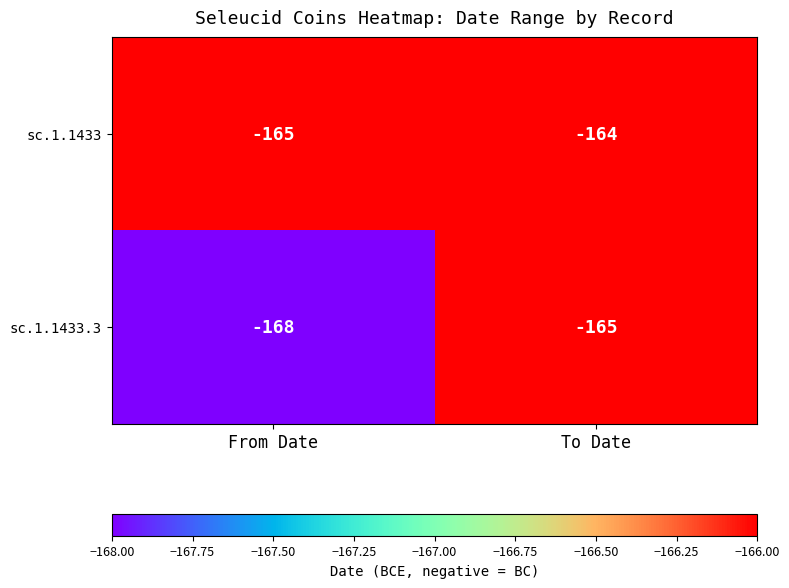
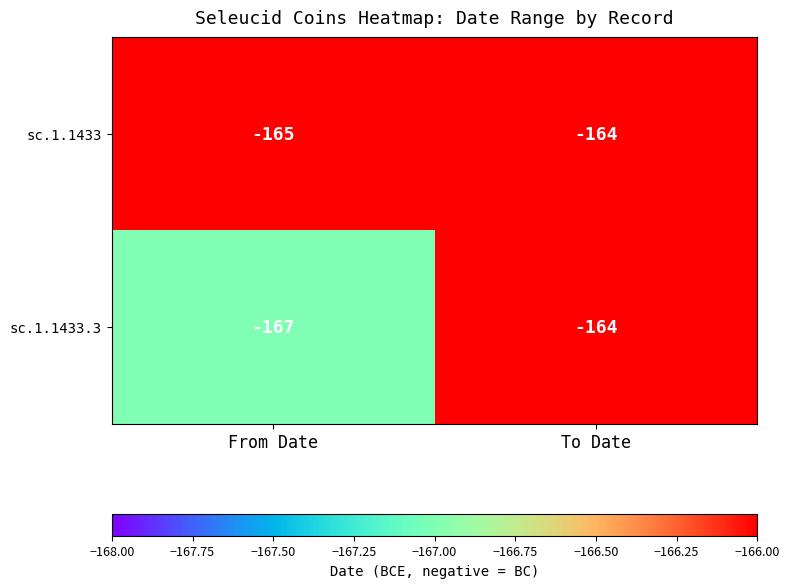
  {
    "sc.1.1433": {
      "From Date": -165,
      "To Date": -164
    },
    "sc.1.1433.3": {
-     "From Date": -168,
-     "To Date": -165
+     "From Date": -167,
+     "To Date": -164
    }
  }
